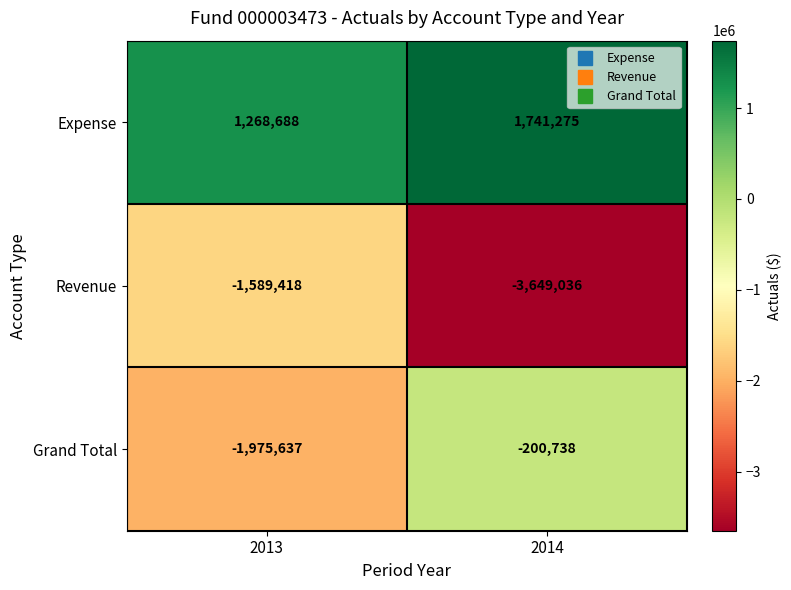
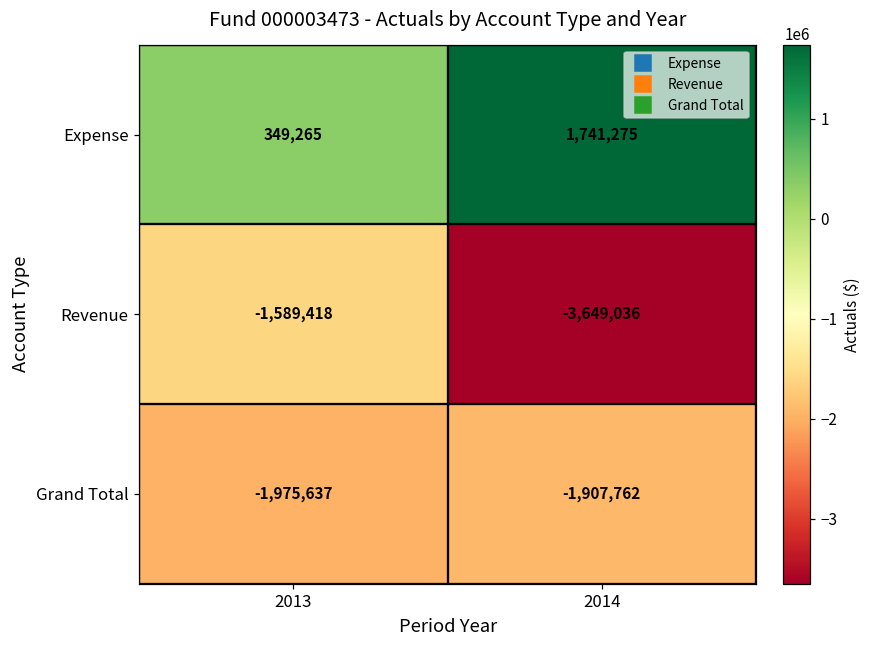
  {
    "Expense": {
-     "2013": "1,268,688",
+     "2013": "349,265",
      "2014": "1,741,275"
    },
    "Revenue": {
      "2013": "-1,589,418",
      "2014": "-3,649,036"
    },
    "Grand Total": {
      "2013": "-1,975,637",
-     "2014": "-200,738"
+     "2014": "-1,907,762"
    }
  }
